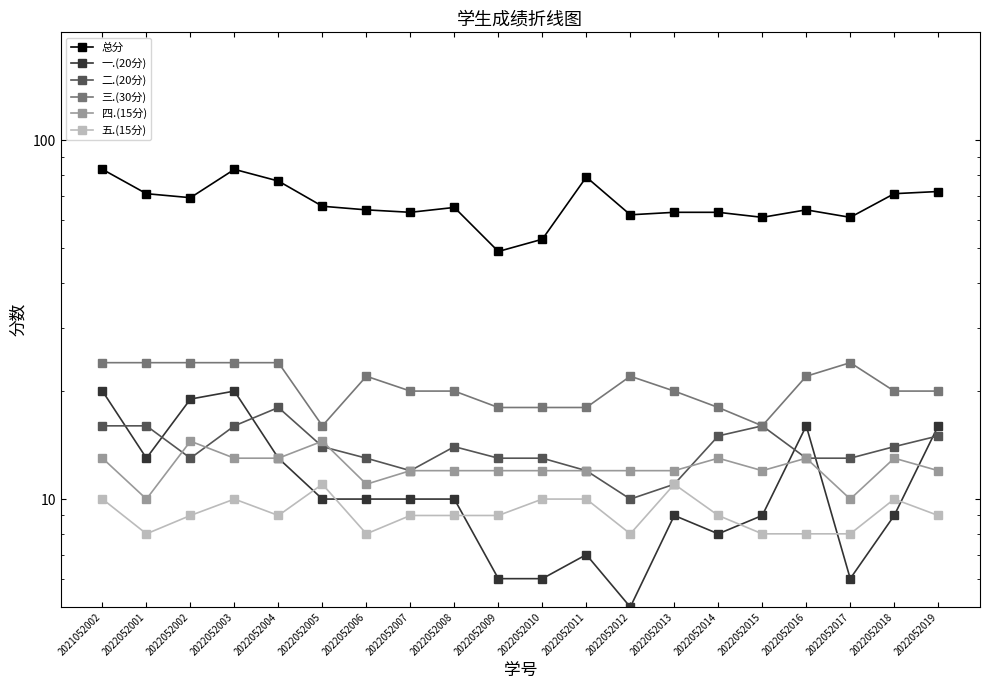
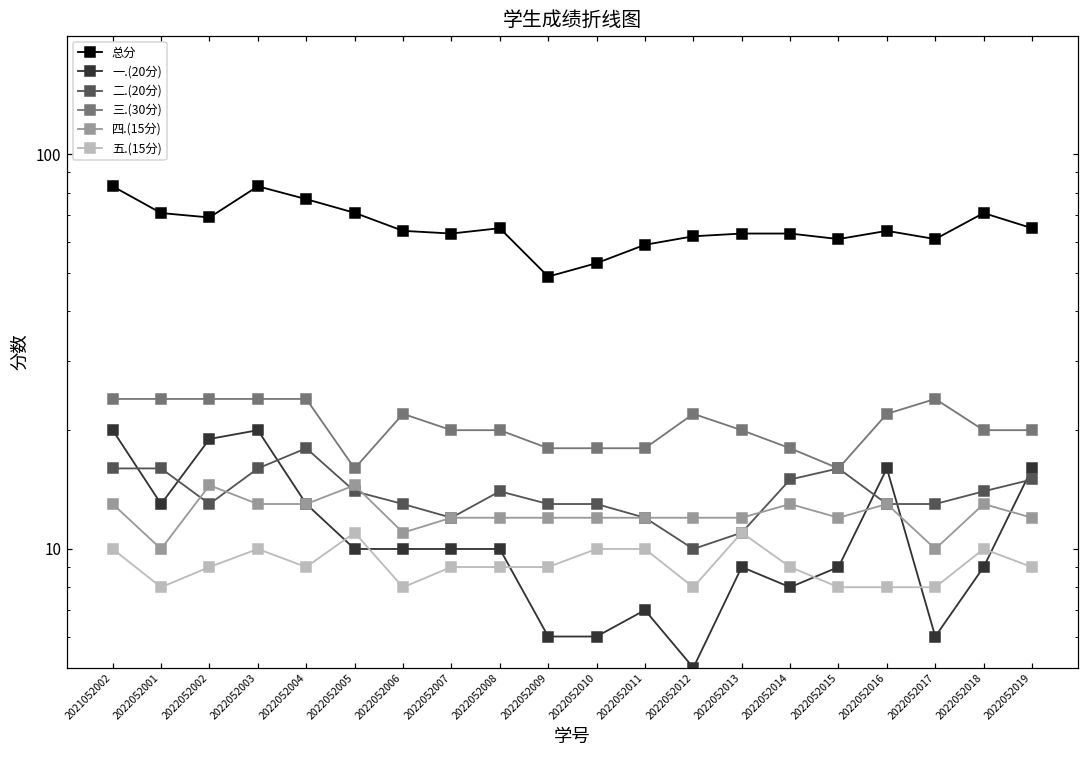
  {
    "总分": {
      "2021052002": 83,
      "2022052001": 71,
      "2022052002": 69,
      "2022052003": 83,
      "2022052004": 77,
-     "2022052005": 66,
+     "2022052005": 71,
      "2022052006": 64,
      "2022052007": 63,
      "2022052008": 65,
      "2022052009": 49,
      "2022052010": 53,
-     "2022052011": 79,
+     "2022052011": 59,
      "2022052012": 62,
      "2022052013": 63,
      "2022052014": 63,
      "2022052015": 61,
      "2022052016": 64,
      "2022052017": 61,
      "2022052018": 71,
-     "2022052019": 72
+     "2022052019": 65
    }
  }
